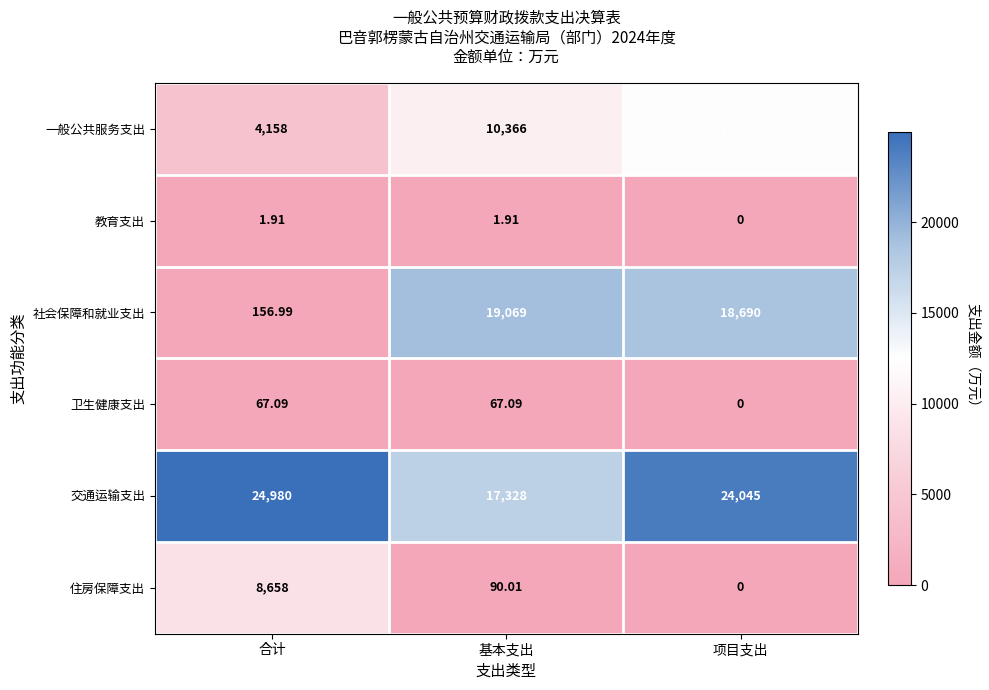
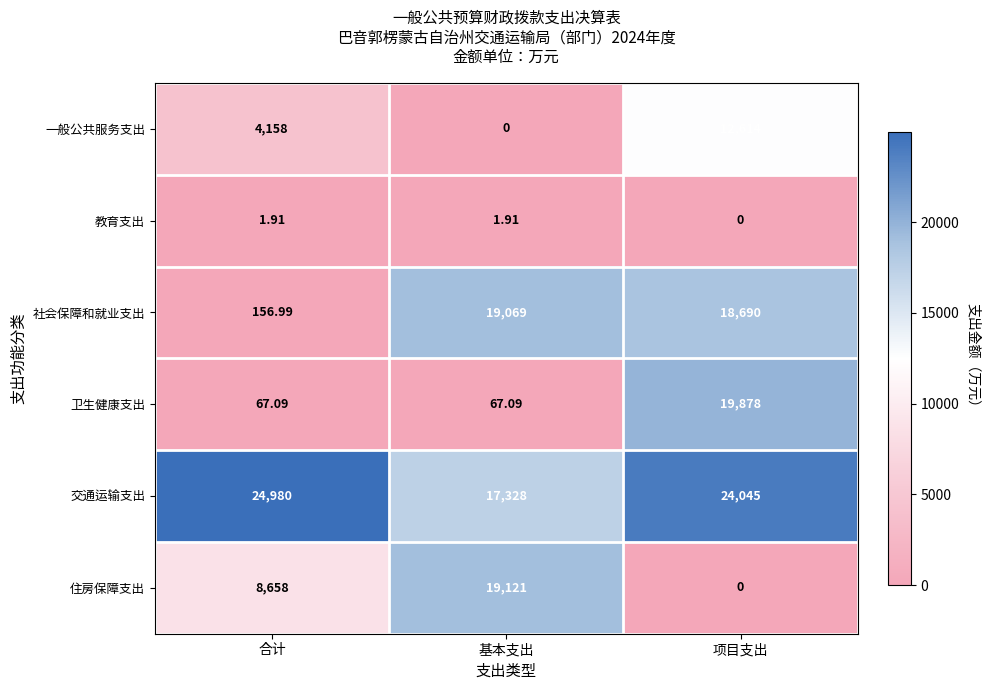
  {
    "一般公共服务支出": {
      "合计": "4,158",
-     "基本支出": "10,366"
+     "基本支出": "0"
    },
    "教育支出": {
      "合计": "1.91",
      "基本支出": "1.91",
      "项目支出": "0"
    },
    "社会保障和就业支出": {
      "合计": "156.99",
      "基本支出": "19,069",
      "项目支出": "18,690"
    },
    "卫生健康支出": {
      "合计": "67.09",
      "基本支出": "67.09",
-     "项目支出": "0"
+     "项目支出": "19,878"
    },
    "交通运输支出": {
      "合计": "24,980",
      "基本支出": "17,328",
      "项目支出": "24,045"
    },
    "住房保障支出": {
      "合计": "8,658",
-     "基本支出": "90.01",
+     "基本支出": "19,121",
      "项目支出": "0"
    }
  }
